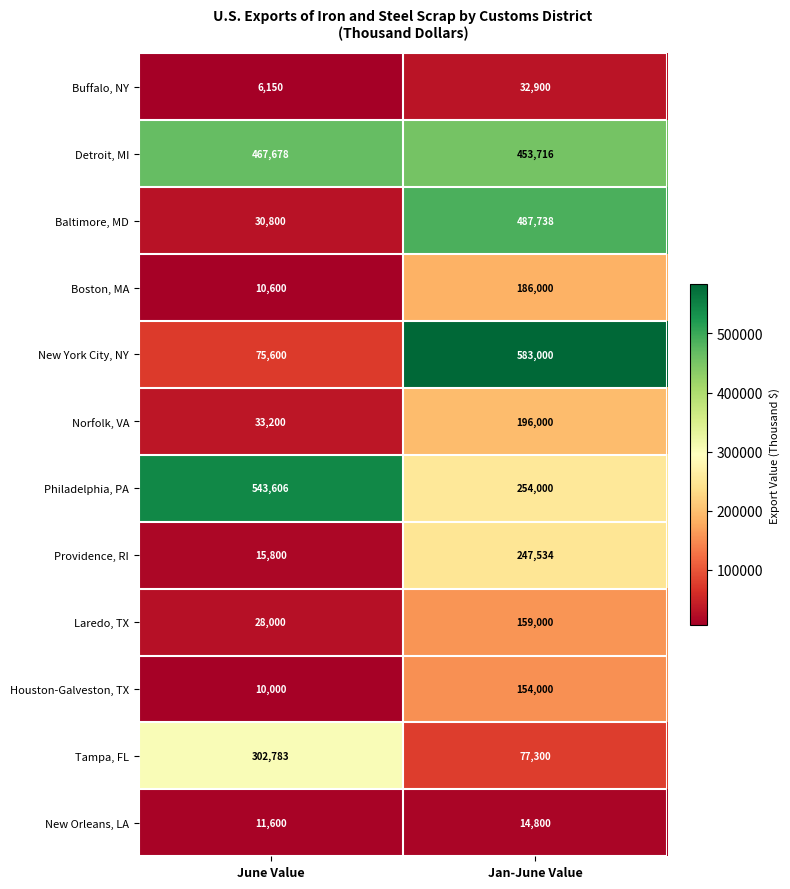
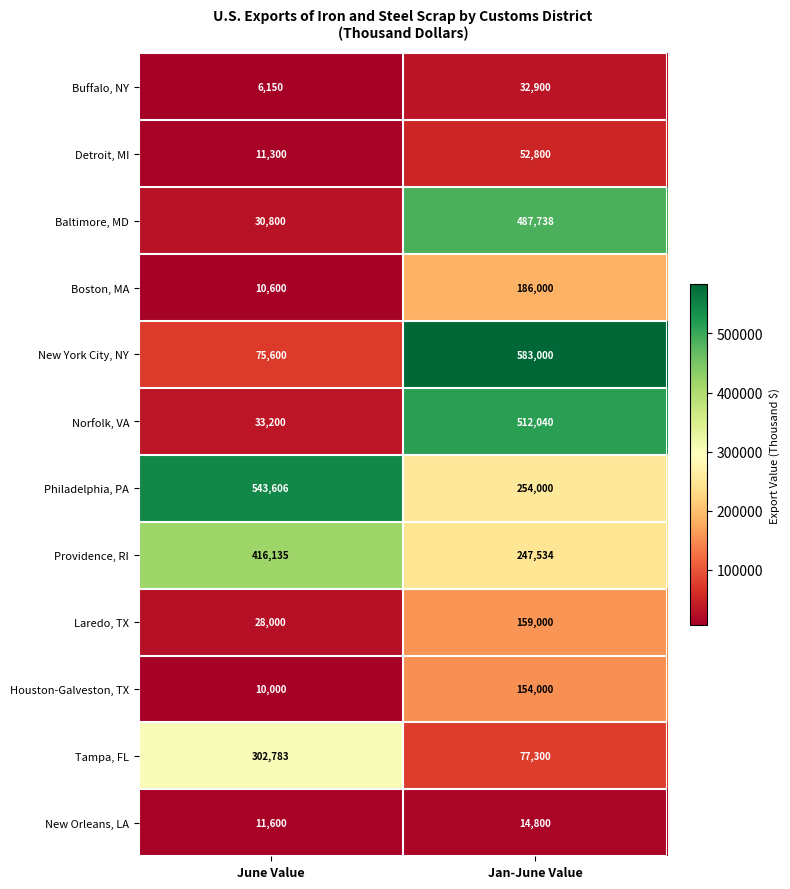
  {
    "Buffalo, NY": {
      "June Value": "6,150",
      "Jan-June Value": "32,900"
    },
    "Detroit, MI": {
-     "June Value": "467,678",
-     "Jan-June Value": "453,716"
+     "June Value": "11,300",
+     "Jan-June Value": "52,800"
    },
    "Baltimore, MD": {
      "June Value": "30,800",
      "Jan-June Value": "487,738"
    },
    "Boston, MA": {
      "June Value": "10,600",
      "Jan-June Value": "186,000"
    },
    "New York City, NY": {
      "June Value": "75,600",
      "Jan-June Value": "583,000"
    },
    "Norfolk, VA": {
      "June Value": "33,200",
-     "Jan-June Value": "196,000"
+     "Jan-June Value": "512,040"
    },
    "Philadelphia, PA": {
      "June Value": "543,606",
      "Jan-June Value": "254,000"
    },
    "Providence, RI": {
-     "June Value": "15,800",
+     "June Value": "416,135",
      "Jan-June Value": "247,534"
    },
    "Laredo, TX": {
      "June Value": "28,000",
      "Jan-June Value": "159,000"
    },
    "Houston-Galveston, TX": {
      "June Value": "10,000",
      "Jan-June Value": "154,000"
    },
    "Tampa, FL": {
      "June Value": "302,783",
      "Jan-June Value": "77,300"
    },
    "New Orleans, LA": {
      "June Value": "11,600",
      "Jan-June Value": "14,800"
    }
  }
